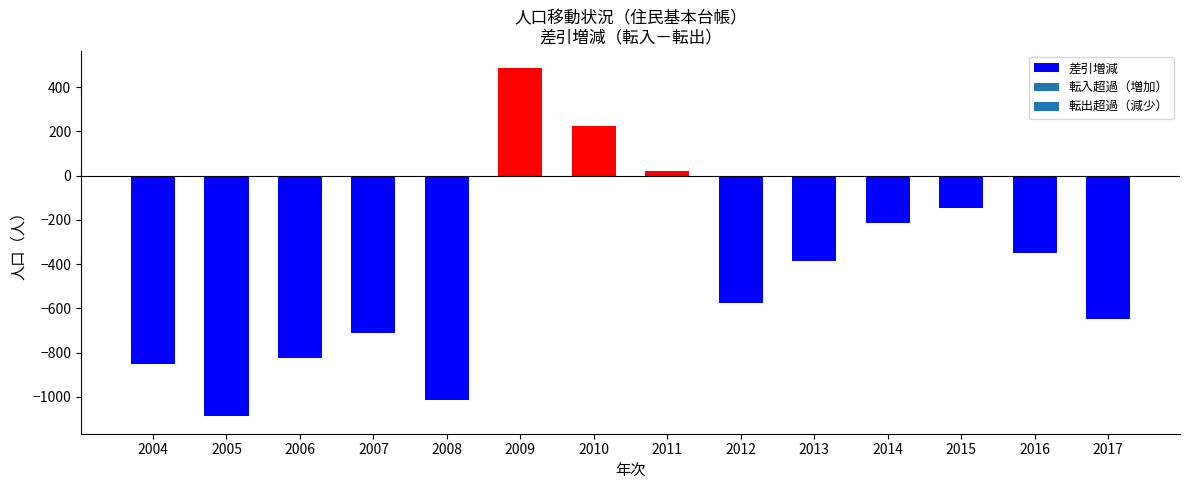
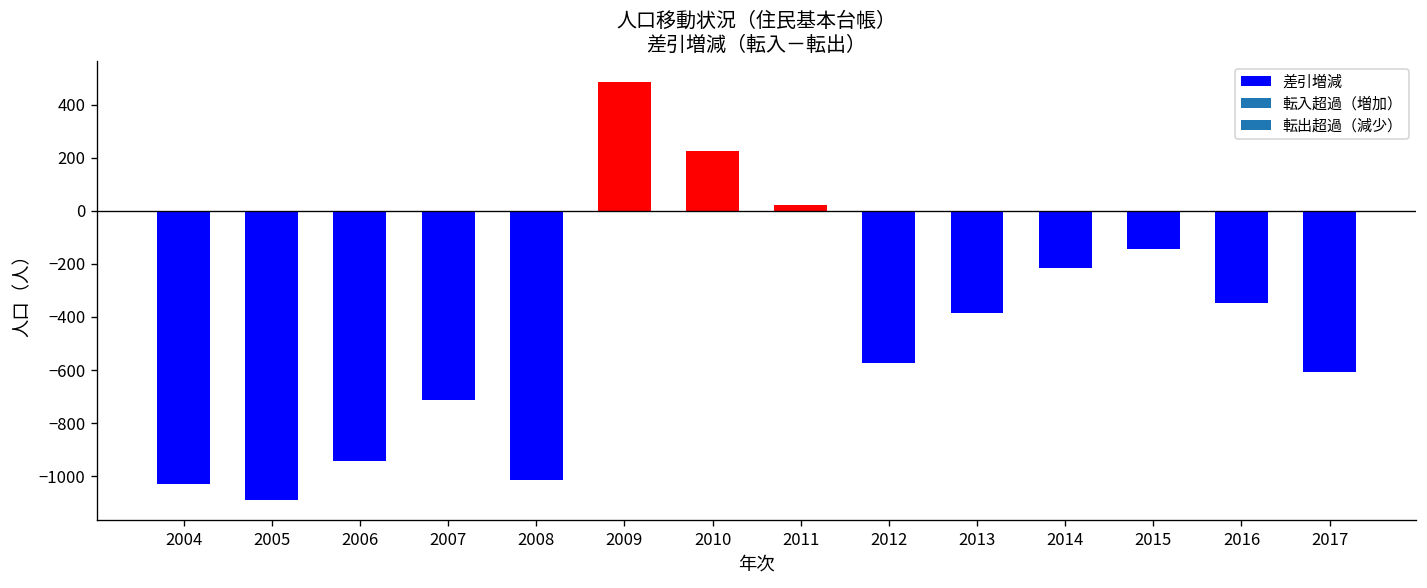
  {
-   "2004": -850,
+   "2004": -1030,
    "2005": -1090,
-   "2006": -830,
+   "2006": -940,
    "2007": -710,
    "2008": -1010,
    "2009": 490,
    "2010": 230,
    "2011": 20,
    "2012": -570,
    "2013": -390,
    "2014": -220,
    "2015": -150,
    "2016": -350,
-   "2017": -650
+   "2017": -610
  }
